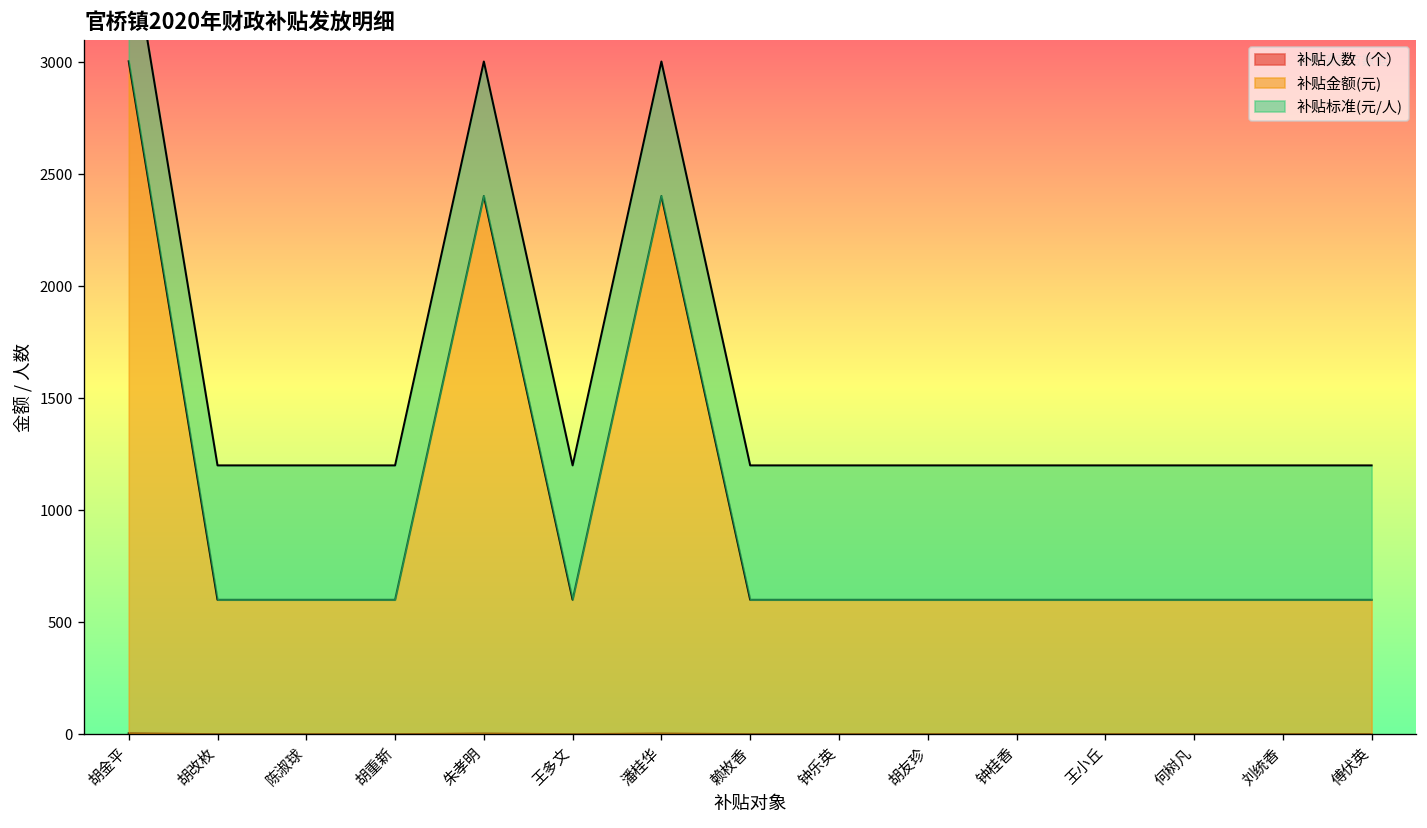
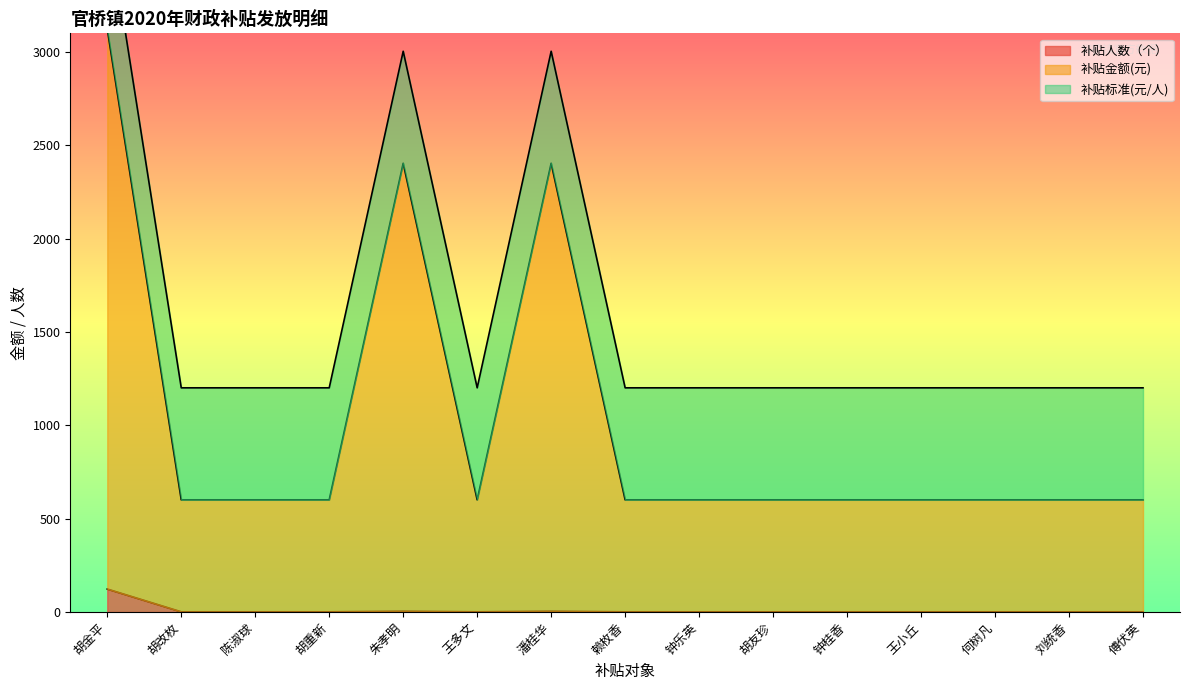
  {
    "补贴人数（个）": {
-     "胡金平": 10,
+     "胡金平": 120,
      "胡改枚": 0,
      "陈淑球": 0,
      "胡重新": 0,
      "朱孝明": 0,
      "王多文": 0,
      "潘桂华": 0,
      "赖枚香": 0,
      "钟乐英": 0,
      "胡友珍": 0,
      "钟桂香": 0,
      "王小丘": 0,
      "何树凡": 0,
      "刘统香": 0,
      "傅伏英": 0
    },
    "补贴金额(元)": {
      "胡改枚": 600,
      "陈淑球": 600,
      "胡重新": 600,
      "朱孝明": 2400,
      "王多文": 600,
      "潘桂华": 2400,
      "赖枚香": 600,
      "钟乐英": 600,
      "胡友珍": 600,
      "钟桂香": 600,
      "王小丘": 600,
      "何树凡": 600,
      "刘统香": 600,
      "傅伏英": 600
    },
    "补贴标准(元/人)": {
      "胡改枚": 600,
      "陈淑球": 600,
      "胡重新": 600,
      "朱孝明": 600,
      "王多文": 600,
      "潘桂华": 600,
      "赖枚香": 600,
      "钟乐英": 600,
      "胡友珍": 600,
      "钟桂香": 600,
      "王小丘": 600,
      "何树凡": 600,
      "刘统香": 600,
      "傅伏英": 600
    }
  }
